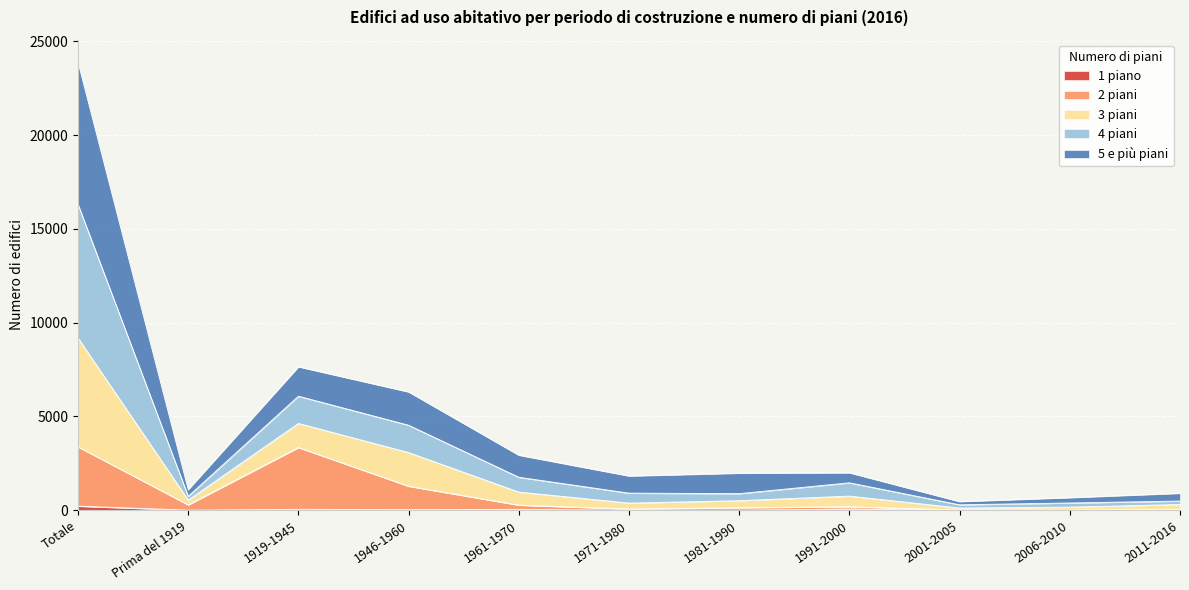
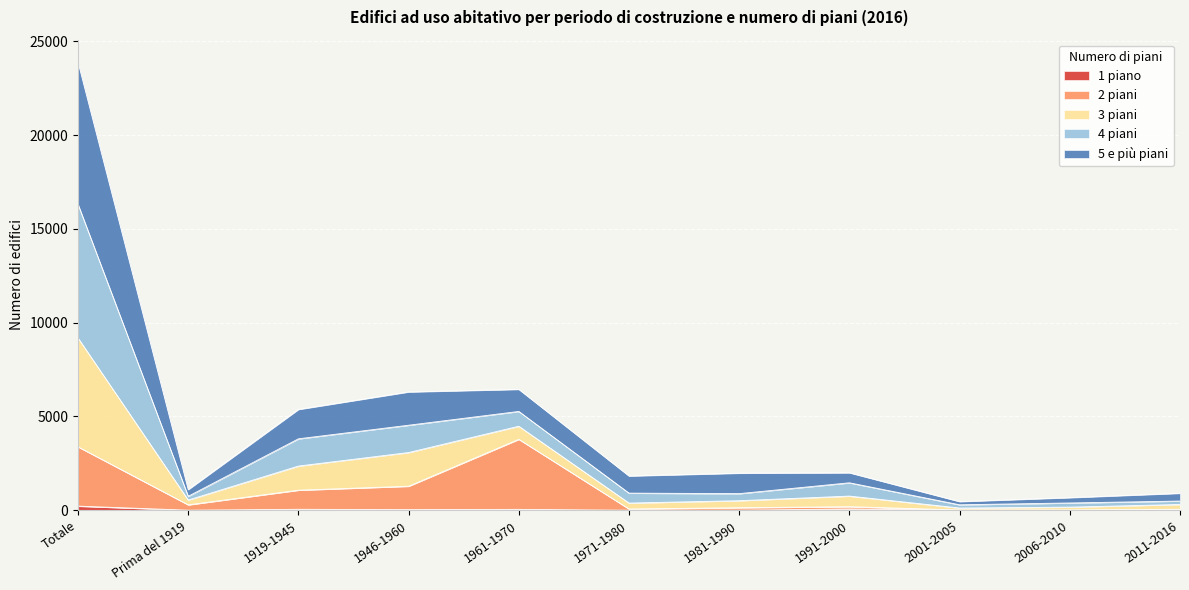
  {
    "1 piano": {
      "Totale": 200,
      "Prima del 1919": 0,
      "1919-1945": 100,
      "1946-1960": 0,
      "1961-1970": 0
    },
    "2 piani": {
      "Totale": 3200,
      "Prima del 1919": 300,
-     "1919-1945": 3300,
+     "1919-1945": 1000,
      "1946-1960": 1200,
-     "1961-1970": 200
+     "1961-1970": 3700
    },
    "3 piani": {
      "Totale": 5800,
      "Prima del 1919": 300,
      "1919-1945": 1300,
      "1946-1960": 1800,
      "1961-1970": 700,
      "1971-1980": 300,
      "1981-1990": 400,
      "1991-2000": 600,
      "2006-2010": 100,
      "2011-2016": 300
    },
    "4 piani": {
      "Totale": 7100,
      "Prima del 1919": 200,
      "1919-1945": 1500,
      "1946-1960": 1500,
      "1961-1970": 800,
      "1971-1980": 500,
      "1981-1990": 400,
      "1991-2000": 700,
      "2001-2005": 200,
      "2006-2010": 200,
      "2011-2016": 200
    },
    "5 e più piani": {
      "Totale": 7600,
      "Prima del 1919": 400,
      "1919-1945": 1600,
      "1946-1960": 1800,
      "1961-1970": 1200,
      "1971-1980": 900,
      "1981-1990": 1100,
      "1991-2000": 500,
      "2001-2005": 200,
      "2006-2010": 300,
      "2011-2016": 400
    }
  }
